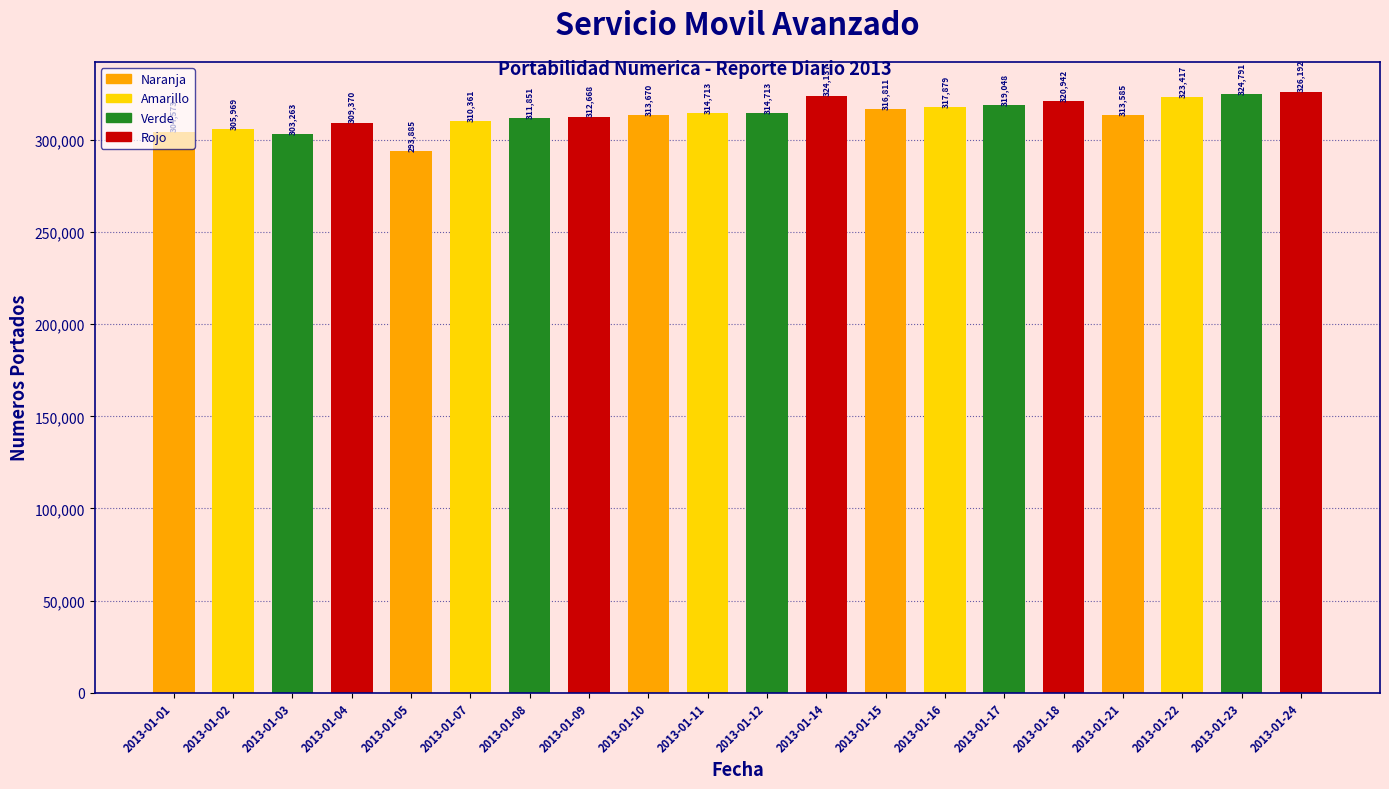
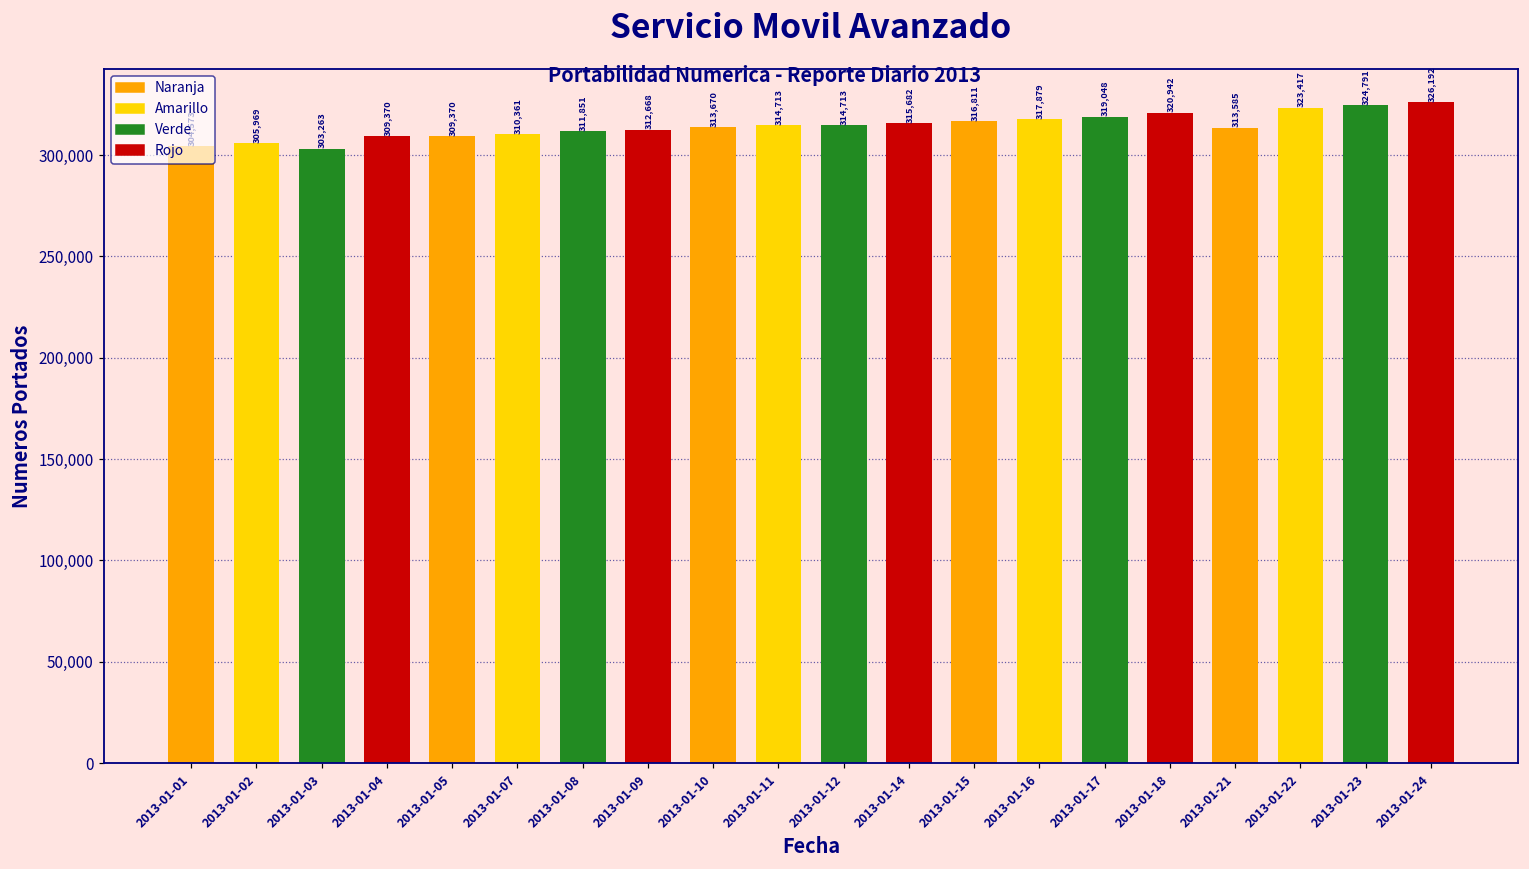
  {
    "2013-01-02": "305,969",
    "2013-01-03": "303,263",
    "2013-01-04": "309,370",
-   "2013-01-05": "293,885",
+   "2013-01-05": "309,370",
    "2013-01-07": "310,361",
    "2013-01-08": "311,851",
    "2013-01-09": "312,668",
    "2013-01-10": "313,670",
    "2013-01-11": "314,713",
    "2013-01-12": "314,713",
-   "2013-01-14": "324,137",
+   "2013-01-14": "315,682",
    "2013-01-15": "316,811",
    "2013-01-16": "317,879",
    "2013-01-17": "319,048",
    "2013-01-18": "320,942",
    "2013-01-21": "313,585",
    "2013-01-22": "323,417",
    "2013-01-23": "324,791",
    "2013-01-24": "326,192"
  }
